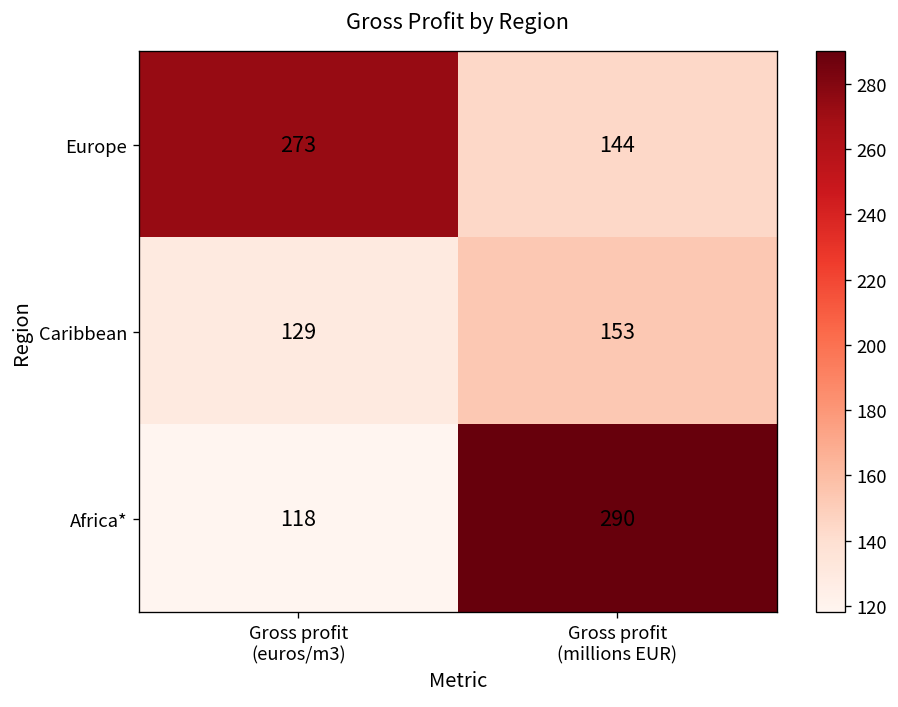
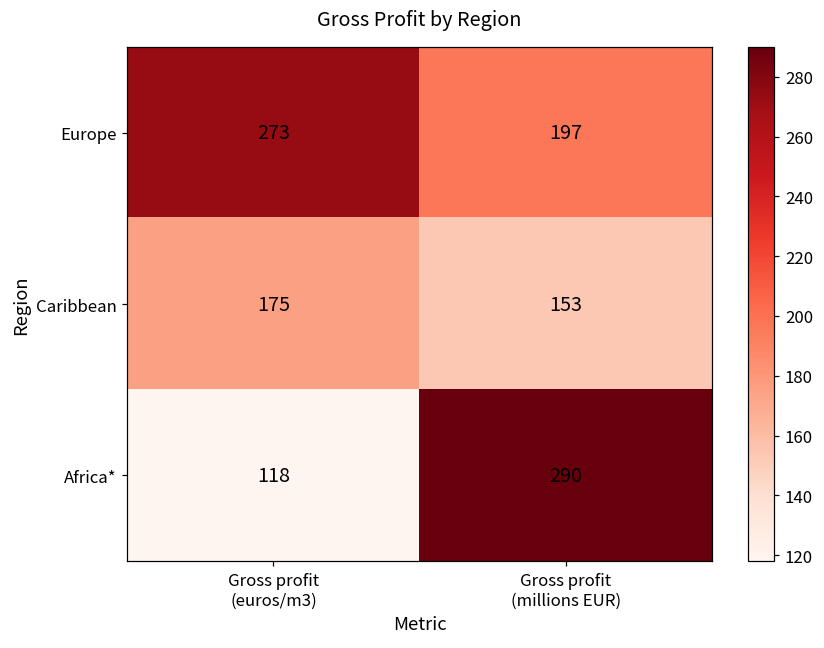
  {
    "Europe": {
      "Gross profit (euros/m3)": 273,
-     "Gross profit (millions EUR)": 144
+     "Gross profit (millions EUR)": 197
    },
    "Caribbean": {
-     "Gross profit (euros/m3)": 129,
+     "Gross profit (euros/m3)": 175,
      "Gross profit (millions EUR)": 153
    },
    "Africa*": {
      "Gross profit (euros/m3)": 118,
      "Gross profit (millions EUR)": 290
    }
  }
